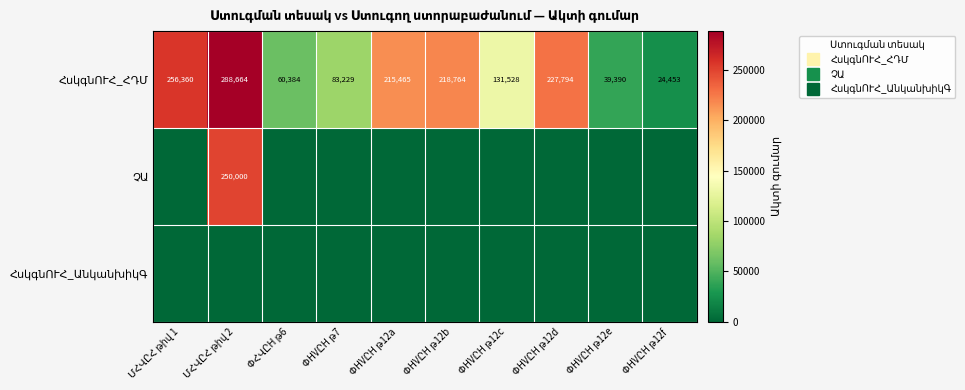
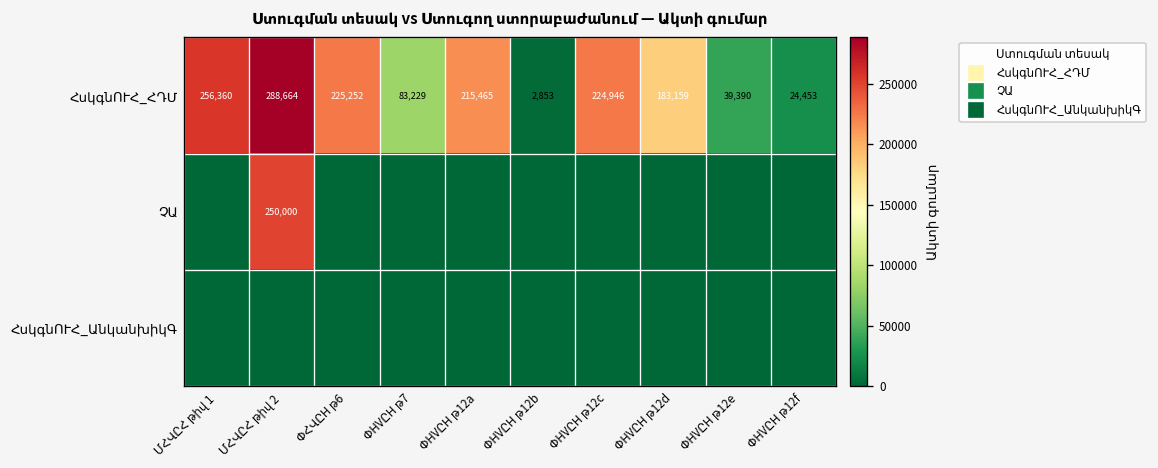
  {
    "ՀսկգնՈՒՀ_ՀԴՄ": {
      "ՄՀՎԸՀ թիվ 1": "256,360",
      "ՄՀՎԸՀ թիվ 2": "288,664",
-     "ՓՀՎԸH թ6": "60,384",
+     "ՓՀՎԸH թ6": "225,252",
      "ՓHVԸH թ7": "83,229",
      "ՓHVԸH թ12a": "215,465",
-     "ՓHVԸH թ12b": "218,764",
-     "ՓHVԸH թ12c": "131,528",
-     "ՓHVԸH թ12d": "227,794",
+     "ՓHVԸH թ12b": "2,853",
+     "ՓHVԸH թ12c": "224,946",
+     "ՓHVԸH թ12d": "183,159",
      "ՓHVԸH թ12e": "39,390",
      "ՓHVԸH թ12f": "24,453"
    },
    "ՉԱ": {
      "ՄՀՎԸՀ թիվ 2": "250,000"
    }
  }
